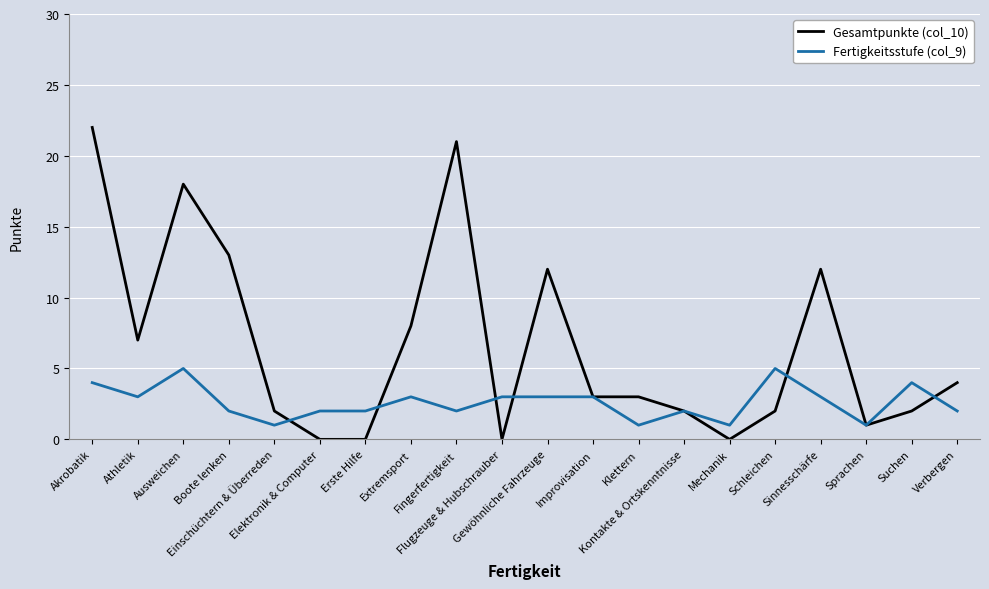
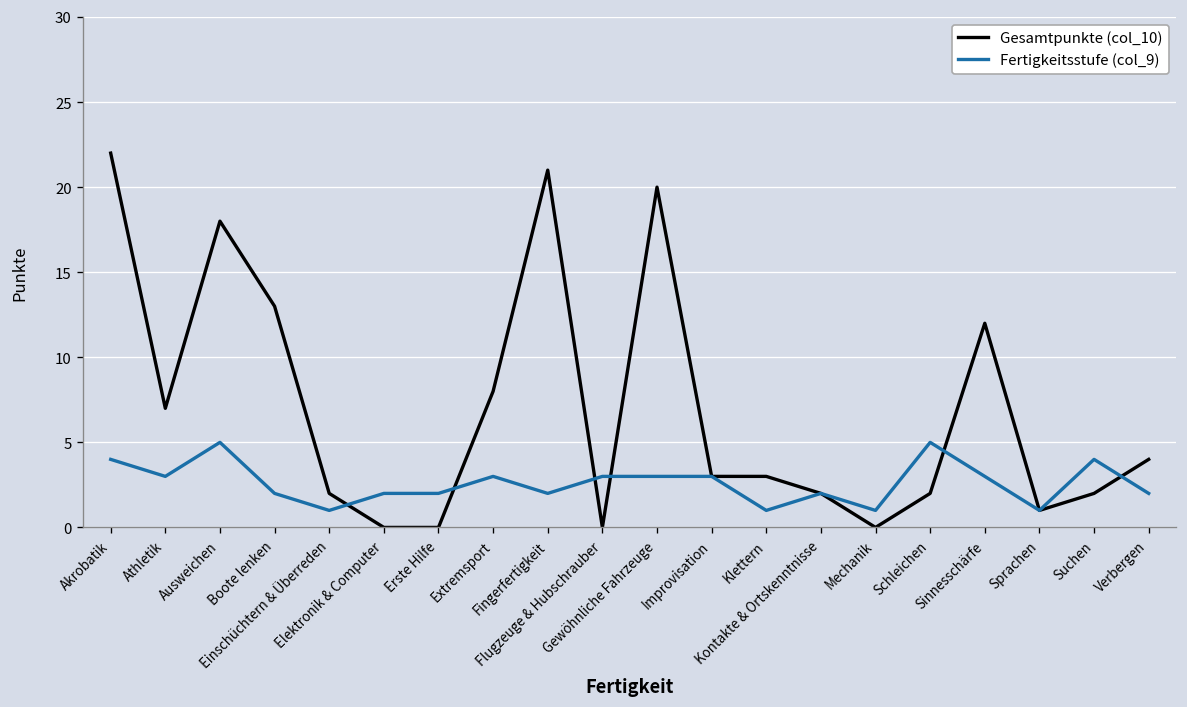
  {
    "Gesamtpunkte (col_10)": {
      "Akrobatik": 22,
      "Athletik": 7,
      "Ausweichen": 18,
      "Boote lenken": 13,
      "Einschüchtern & Überreden": 2,
      "Elektronik & Computer": 0,
      "Erste Hilfe": 0,
      "Extremsport": 8,
      "Fingerfertigkeit": 21,
      "Flugzeuge & Hubschrauber": 0,
-     "Gewöhnliche Fahrzeuge": 12,
+     "Gewöhnliche Fahrzeuge": 20,
      "Klettern": 3,
      "Mechanik": 0,
      "Schleichen": 2,
      "Sinnesschärfe": 12,
      "Suchen": 2,
      "Verbergen": 4
    },
    "Fertigkeitsstufe (col_9)": {
      "Akrobatik": 4,
      "Athletik": 3,
      "Ausweichen": 5,
      "Boote lenken": 2,
      "Einschüchtern & Überreden": 1,
      "Elektronik & Computer": 2,
      "Erste Hilfe": 2,
      "Extremsport": 3,
      "Fingerfertigkeit": 2,
      "Flugzeuge & Hubschrauber": 3,
      "Gewöhnliche Fahrzeuge": 3,
      "Klettern": 1,
      "Mechanik": 1,
      "Schleichen": 5,
      "Sinnesschärfe": 3,
      "Suchen": 4,
      "Verbergen": 2
    }
  }
